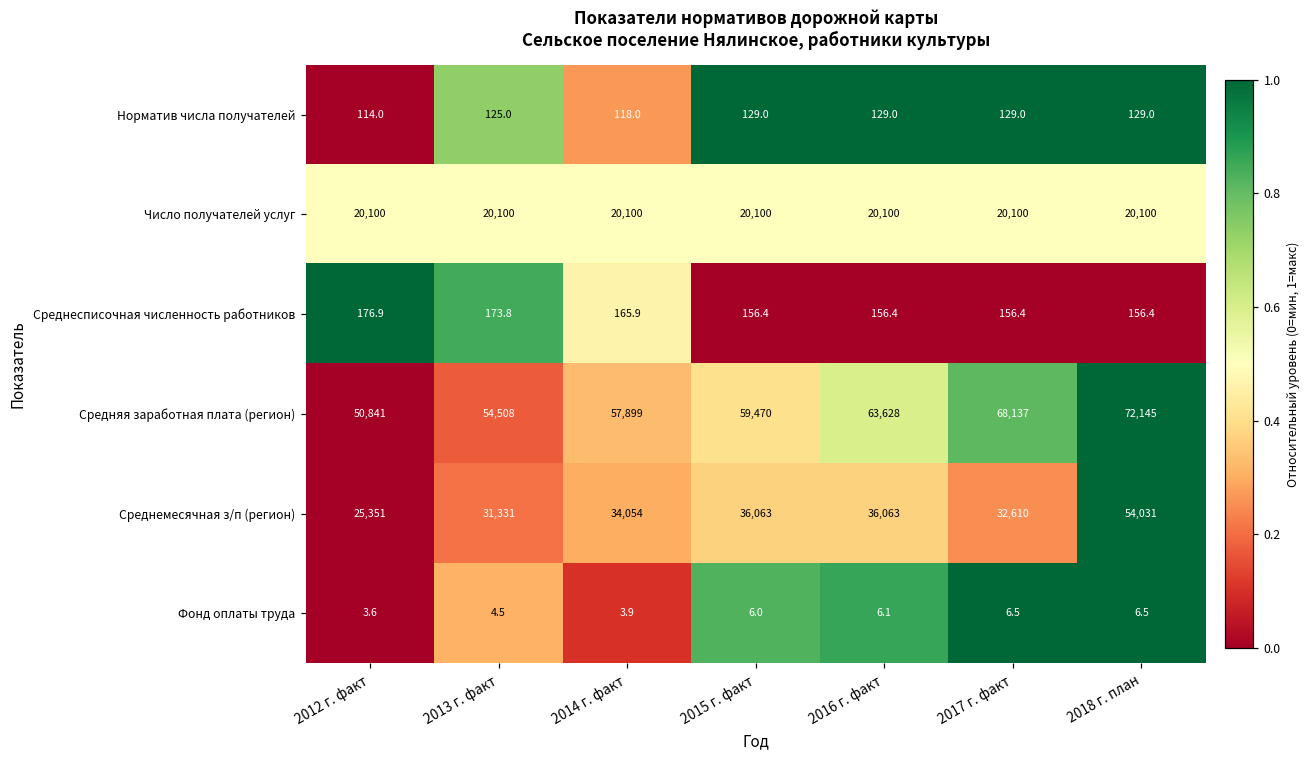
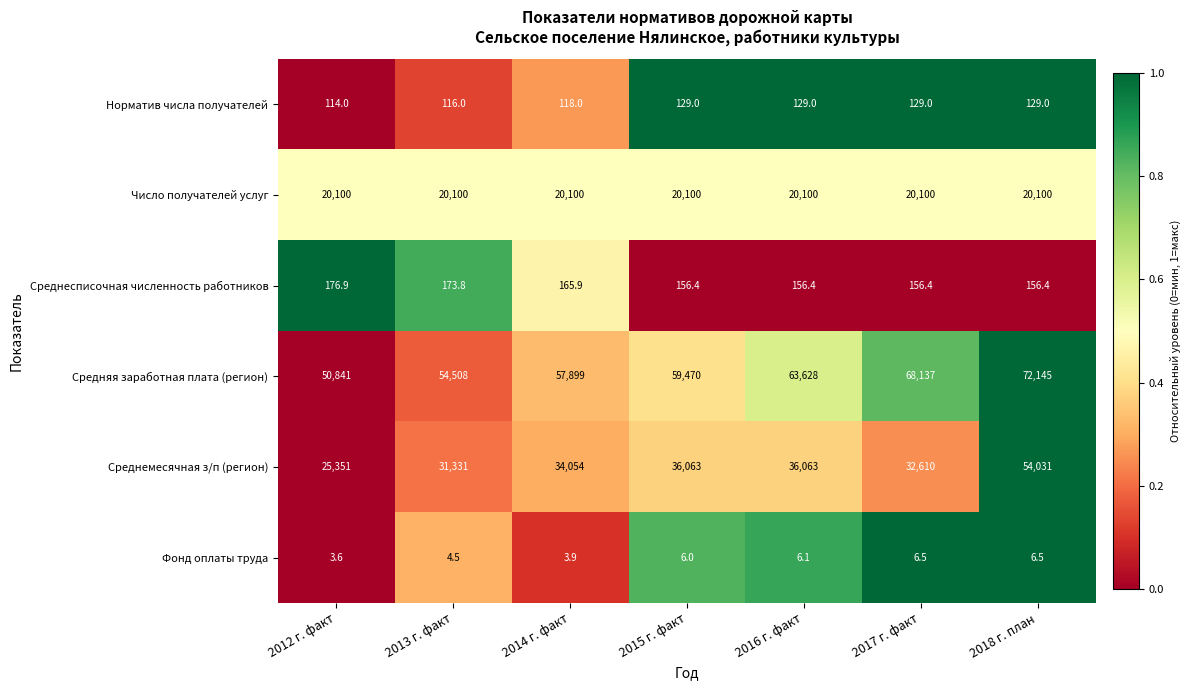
  {
    "Норматив числа получателей": {
      "2012 г. факт": "114.0",
-     "2013 г. факт": "125.0",
+     "2013 г. факт": "116.0",
      "2014 г. факт": "118.0",
      "2015 г. факт": "129.0",
      "2016 г. факт": "129.0",
      "2017 г. факт": "129.0",
      "2018 г. план": "129.0"
    },
    "Число получателей услуг": {
      "2012 г. факт": "20,100",
      "2013 г. факт": "20,100",
      "2014 г. факт": "20,100",
      "2015 г. факт": "20,100",
      "2016 г. факт": "20,100",
      "2017 г. факт": "20,100",
      "2018 г. план": "20,100"
    },
    "Среднесписочная численность работников": {
      "2012 г. факт": "176.9",
      "2013 г. факт": "173.8",
      "2014 г. факт": "165.9",
      "2015 г. факт": "156.4",
      "2016 г. факт": "156.4",
      "2017 г. факт": "156.4",
      "2018 г. план": "156.4"
    },
    "Средняя заработная плата (регион)": {
      "2012 г. факт": "50,841",
      "2013 г. факт": "54,508",
      "2014 г. факт": "57,899",
      "2015 г. факт": "59,470",
      "2016 г. факт": "63,628",
      "2017 г. факт": "68,137",
      "2018 г. план": "72,145"
    },
    "Среднемесячная з/п (регион)": {
      "2012 г. факт": "25,351",
      "2013 г. факт": "31,331",
      "2014 г. факт": "34,054",
      "2015 г. факт": "36,063",
      "2016 г. факт": "36,063",
      "2017 г. факт": "32,610",
      "2018 г. план": "54,031"
    },
    "Фонд оплаты труда": {
      "2012 г. факт": "3.6",
      "2013 г. факт": "4.5",
      "2014 г. факт": "3.9",
      "2015 г. факт": "6.0",
      "2016 г. факт": "6.1",
      "2017 г. факт": "6.5",
      "2018 г. план": "6.5"
    }
  }
